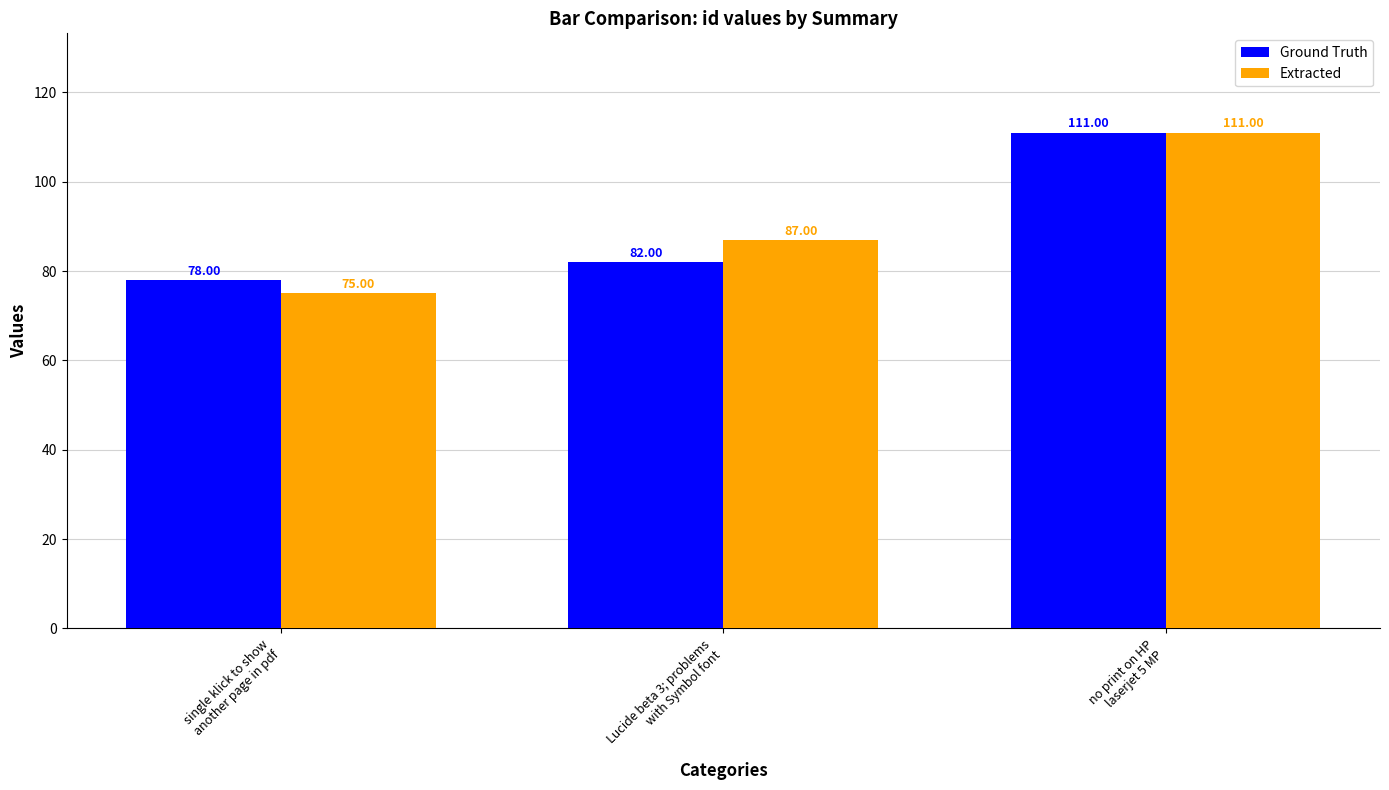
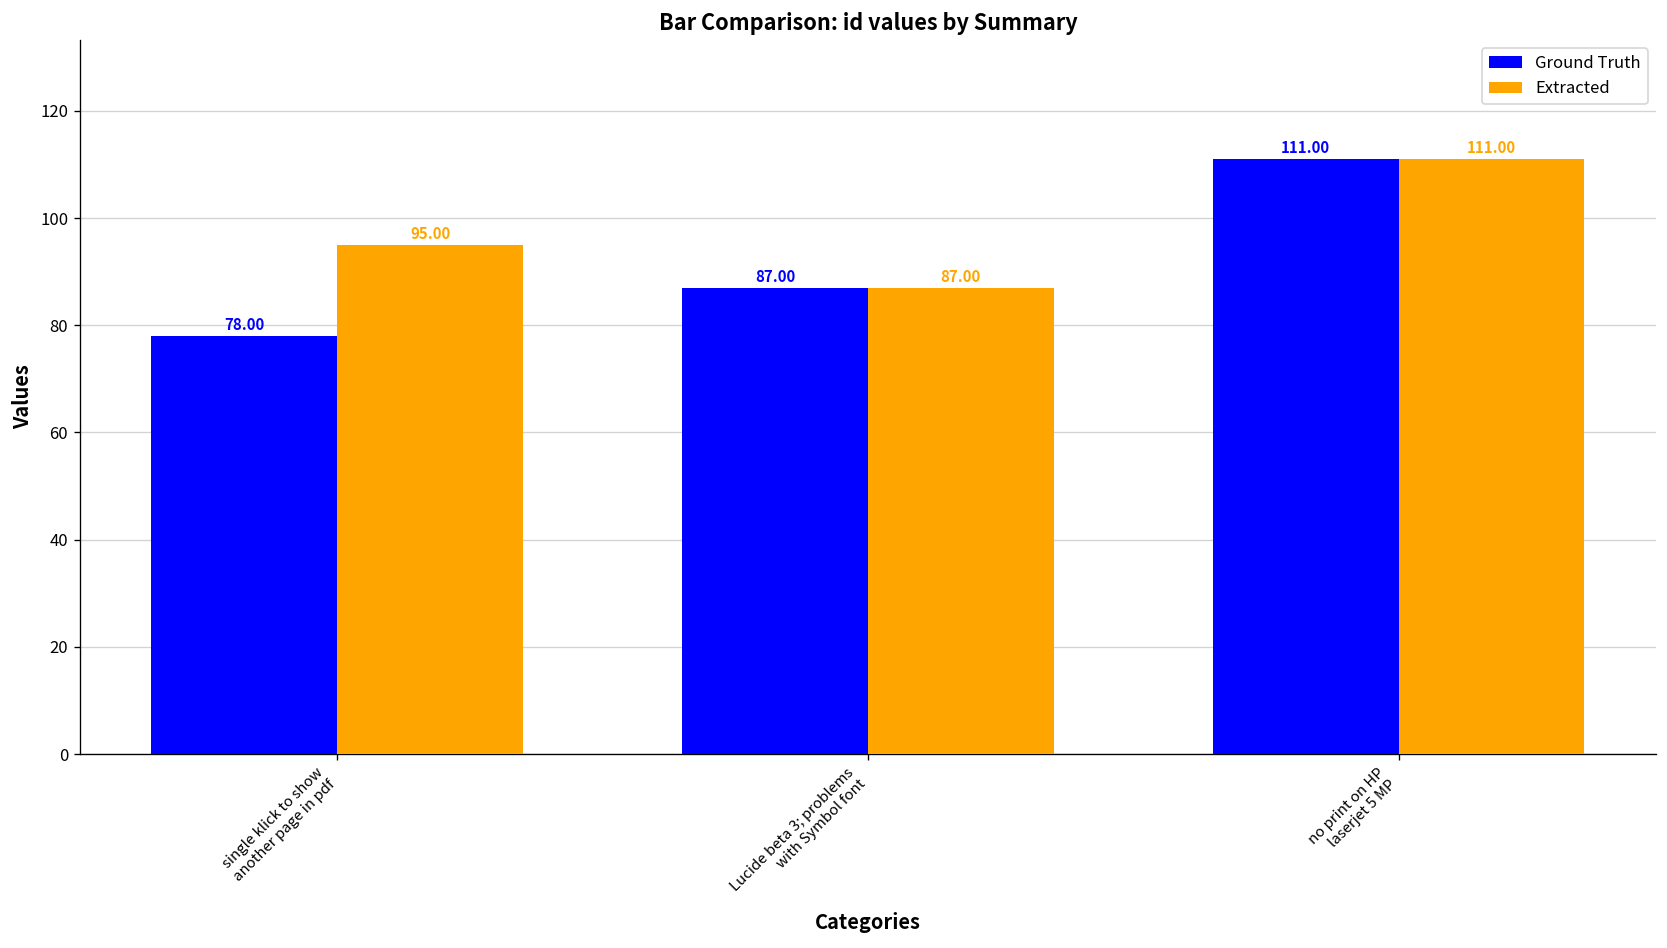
  {
    "Ground Truth": {
      "single klick to show another page in pdf": 78.00,
-     "Lucide beta 3; problems with Symbol font": 82.00,
+     "Lucide beta 3; problems with Symbol font": 87.00,
      "no print on HP laserjet 5 MP": 111.00
    },
    "Extracted": {
-     "single klick to show another page in pdf": 75.00,
+     "single klick to show another page in pdf": 95.00,
      "Lucide beta 3; problems with Symbol font": 87.00,
      "no print on HP laserjet 5 MP": 111.00
    }
  }
